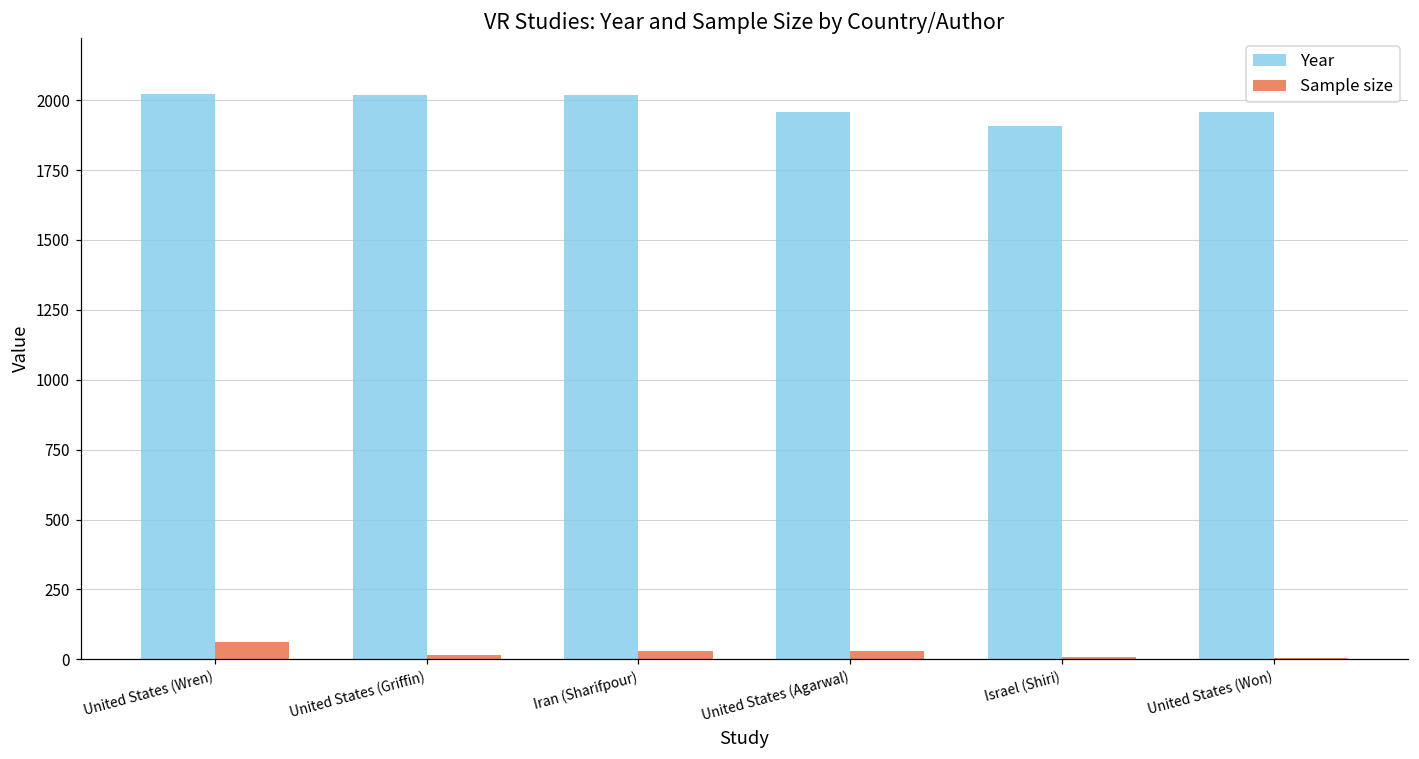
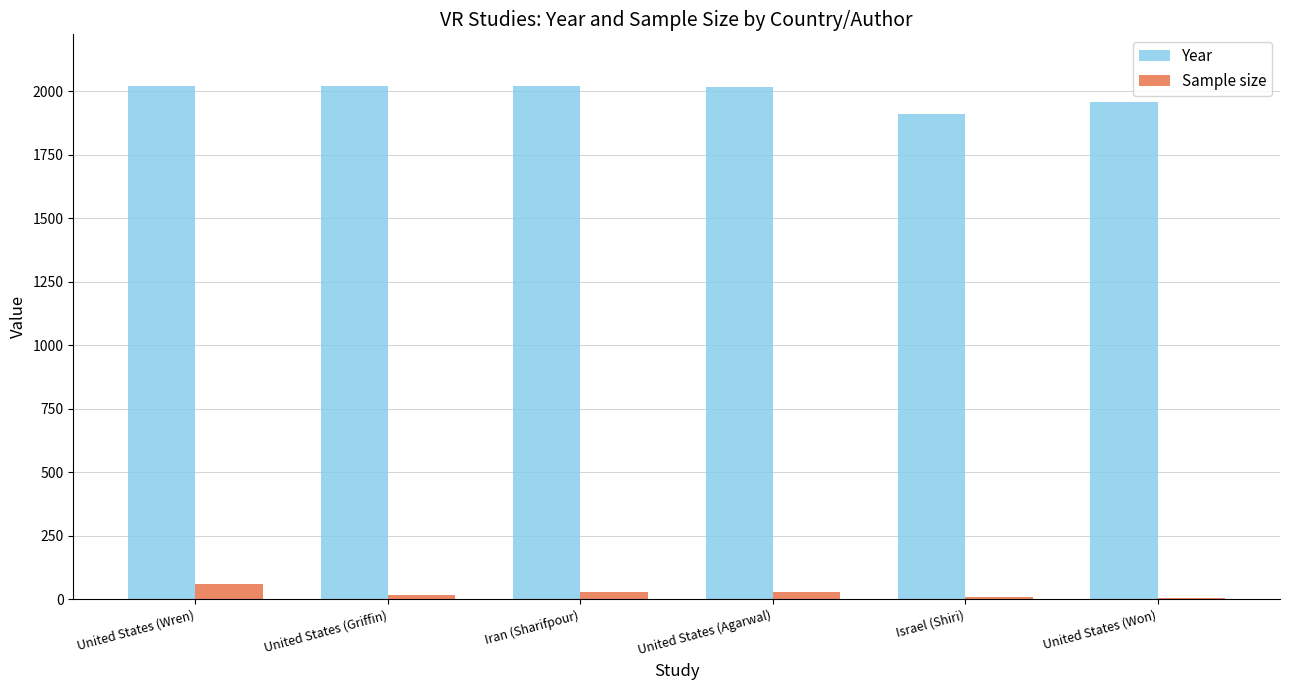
  {
    "Year": {
      "United States (Wren)": 2020,
      "United States (Griffin)": 2020,
      "Iran (Sharifpour)": 2020,
-     "United States (Agarwal)": 1960,
+     "United States (Agarwal)": 2020,
      "Israel (Shiri)": 1910,
      "United States (Won)": 1960
    },
    "Sample size": {
      "United States (Wren)": 60,
      "United States (Griffin)": 20,
      "Iran (Sharifpour)": 30,
      "United States (Agarwal)": 30,
      "Israel (Shiri)": 10
    }
  }
